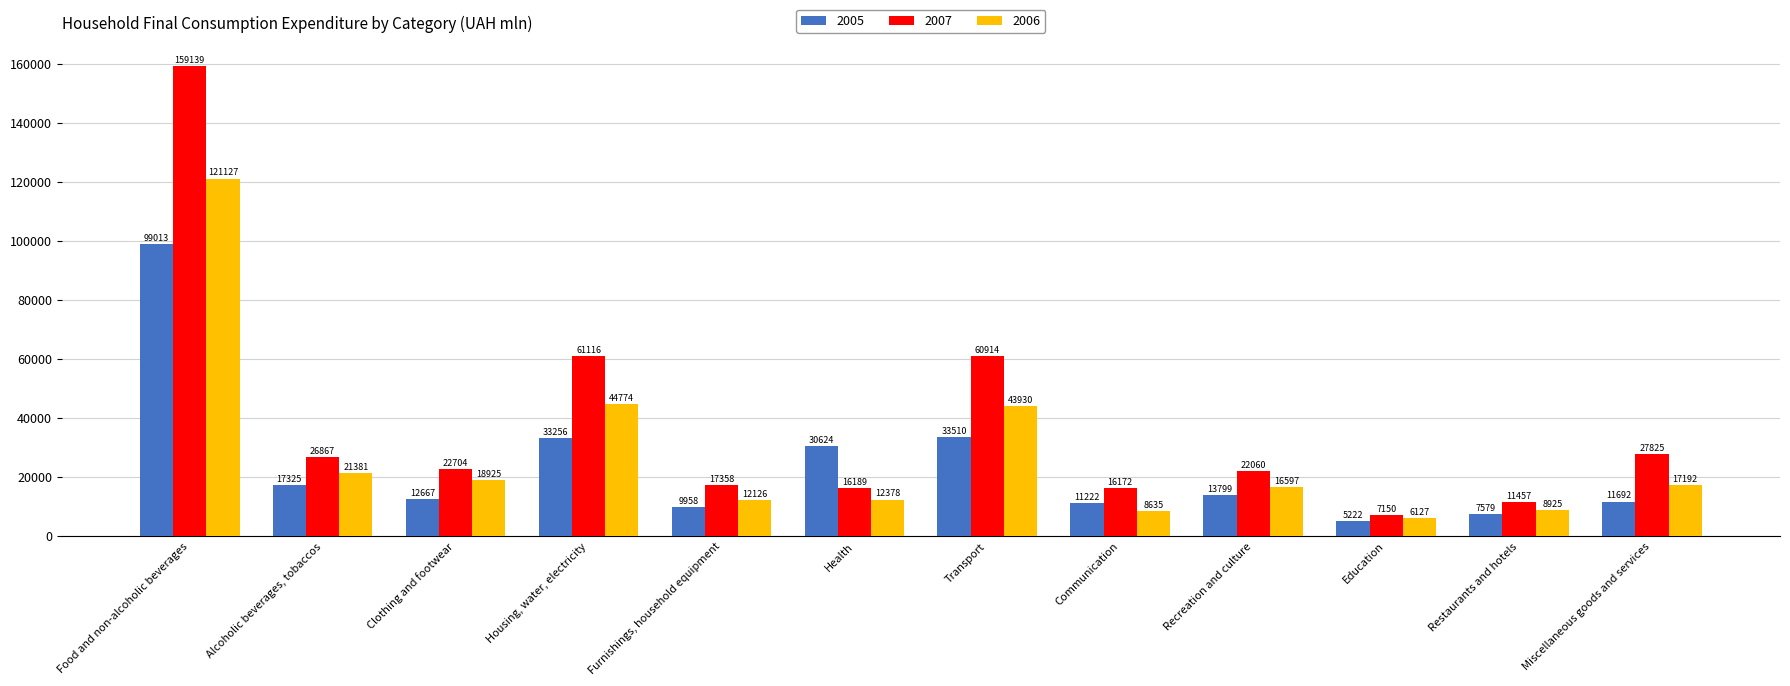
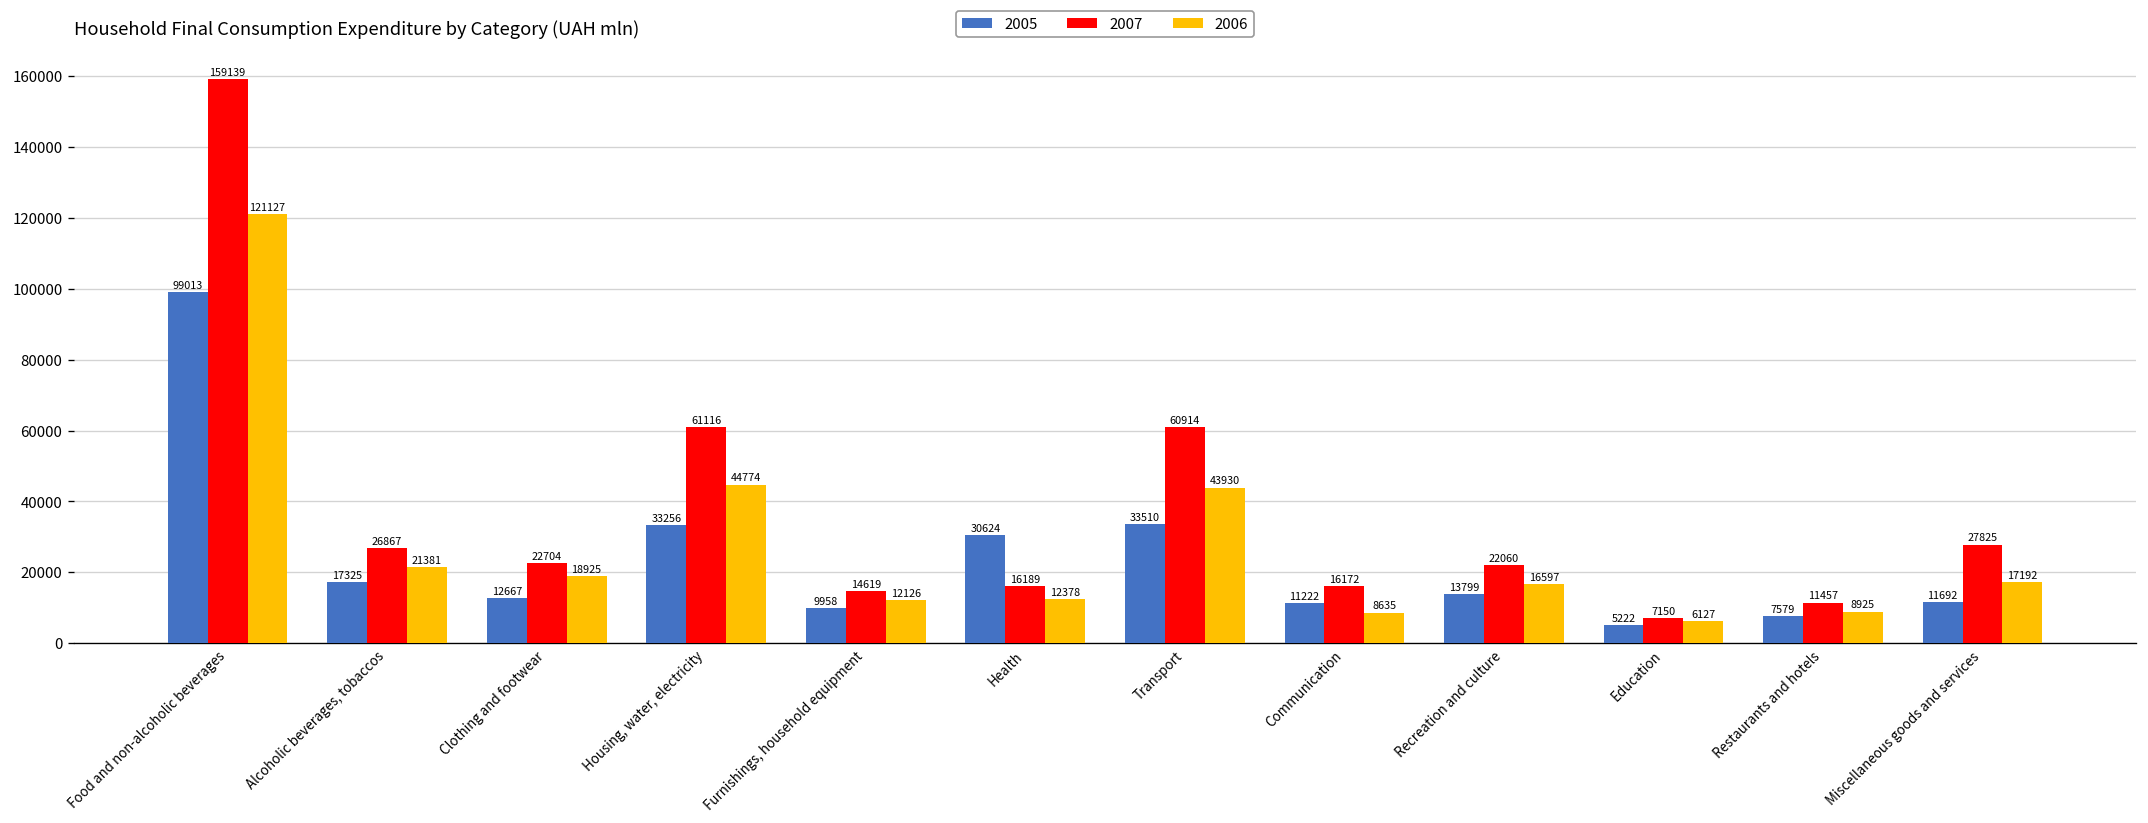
  {
    "2005": {
      "Food and non-alcoholic beverages": 99013,
      "Alcoholic beverages, tobaccos": 17325,
      "Clothing and footwear": 12667,
      "Housing, water, electricity": 33256,
      "Furnishings, household equipment": 9958,
      "Health": 30624,
      "Transport": 33510,
      "Communication": 11222,
      "Recreation and culture": 13799,
      "Education": 5222,
      "Restaurants and hotels": 7579,
      "Miscellaneous goods and services": 11692
    },
    "2007": {
      "Food and non-alcoholic beverages": 159139,
      "Alcoholic beverages, tobaccos": 26867,
      "Clothing and footwear": 22704,
      "Housing, water, electricity": 61116,
-     "Furnishings, household equipment": 17358,
+     "Furnishings, household equipment": 14619,
      "Health": 16189,
      "Transport": 60914,
      "Communication": 16172,
      "Recreation and culture": 22060,
      "Education": 7150,
      "Restaurants and hotels": 11457,
      "Miscellaneous goods and services": 27825
    },
    "2006": {
      "Food and non-alcoholic beverages": 121127,
      "Alcoholic beverages, tobaccos": 21381,
      "Clothing and footwear": 18925,
      "Housing, water, electricity": 44774,
      "Furnishings, household equipment": 12126,
      "Health": 12378,
      "Transport": 43930,
      "Communication": 8635,
      "Recreation and culture": 16597,
      "Education": 6127,
      "Restaurants and hotels": 8925,
      "Miscellaneous goods and services": 17192
    }
  }
